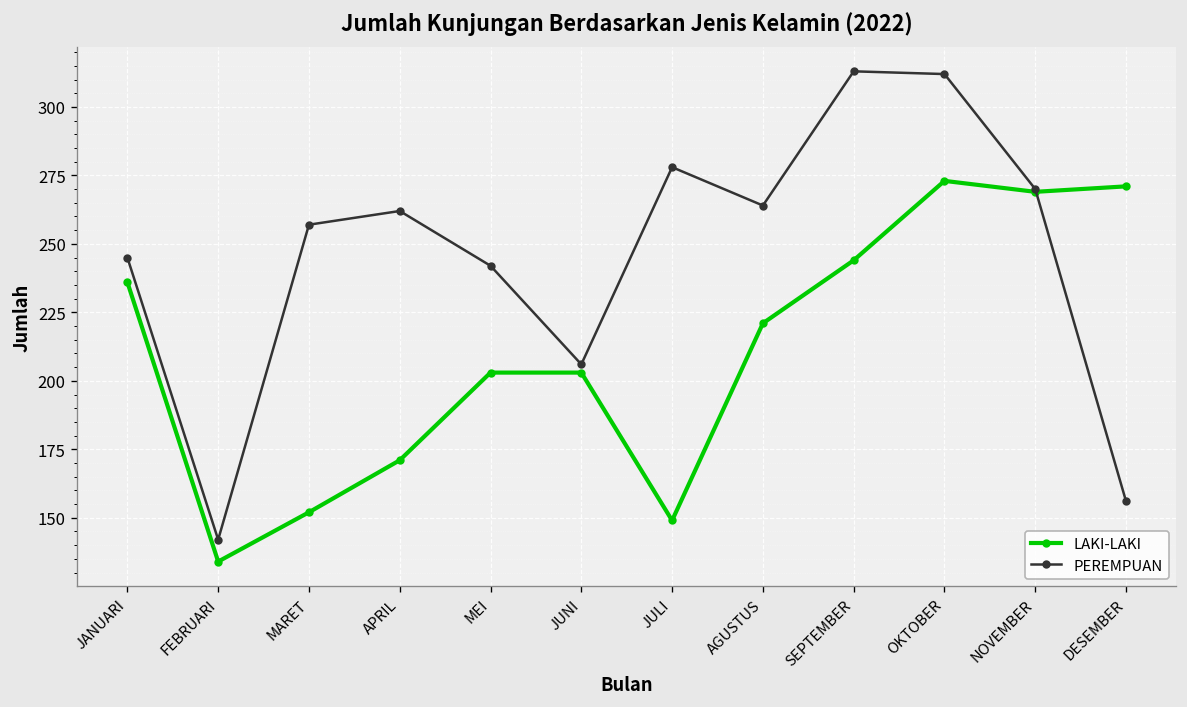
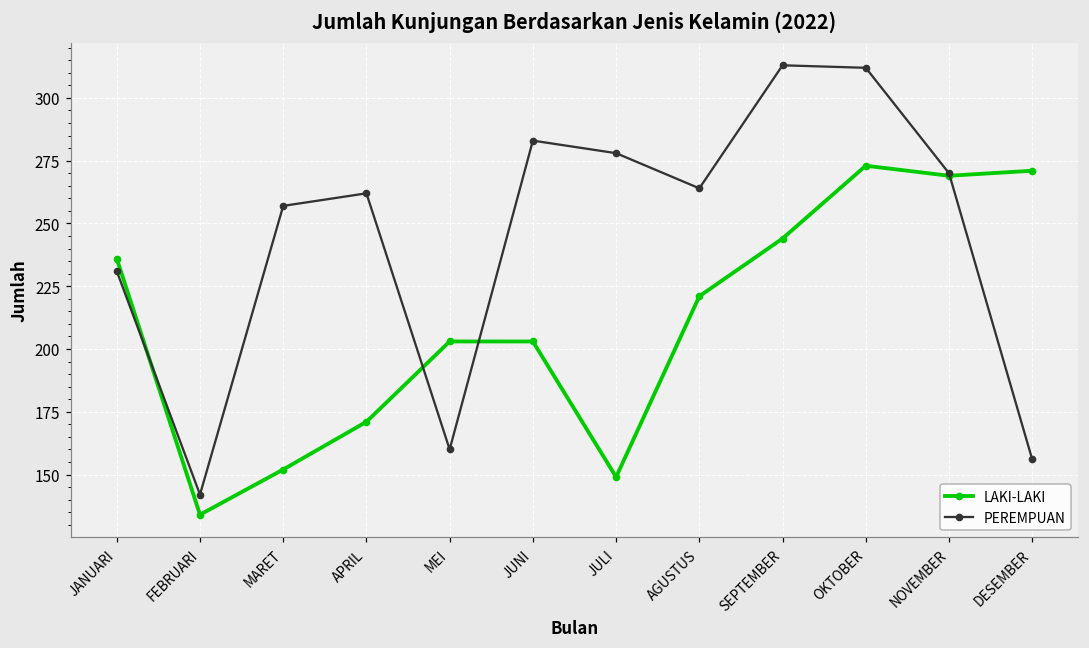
  {
    "LAKI-LAKI": {
      "JANUARI": 236,
      "FEBRUARI": 134,
      "MARET": 152,
      "APRIL": 171,
      "MEI": 203,
      "JUNI": 203,
      "JULI": 149,
      "AGUSTUS": 221,
      "SEPTEMBER": 244,
      "OKTOBER": 273,
      "DESEMBER": 271
    },
    "PEREMPUAN": {
-     "JANUARI": 245,
+     "JANUARI": 231,
      "FEBRUARI": 142,
      "MARET": 257,
      "APRIL": 262,
-     "MEI": 242,
-     "JUNI": 206,
+     "MEI": 160,
+     "JUNI": 283,
      "JULI": 278,
      "AGUSTUS": 264,
      "SEPTEMBER": 313,
      "OKTOBER": 312,
      "DESEMBER": 156
    }
  }
